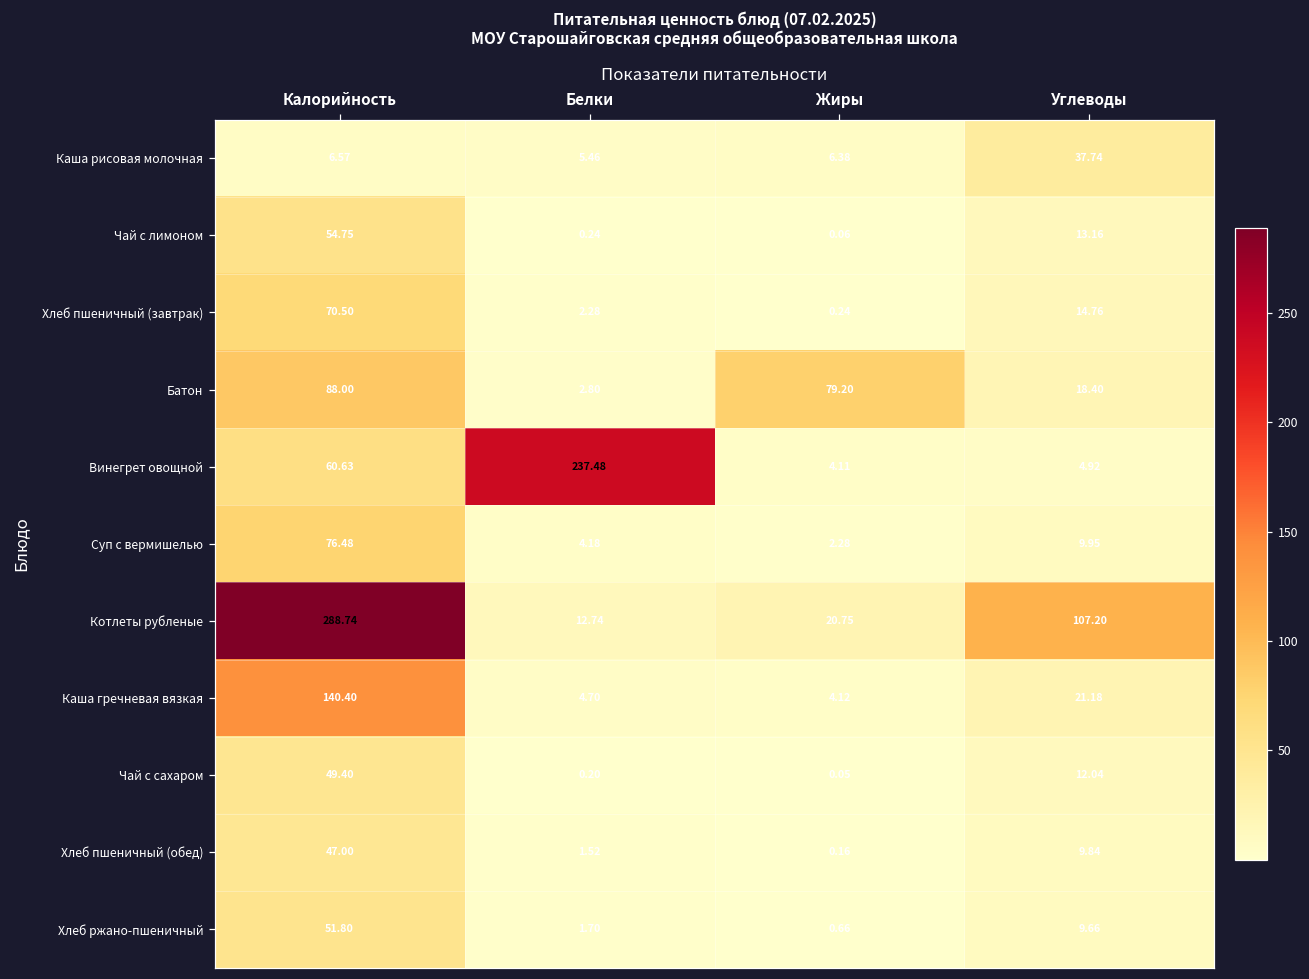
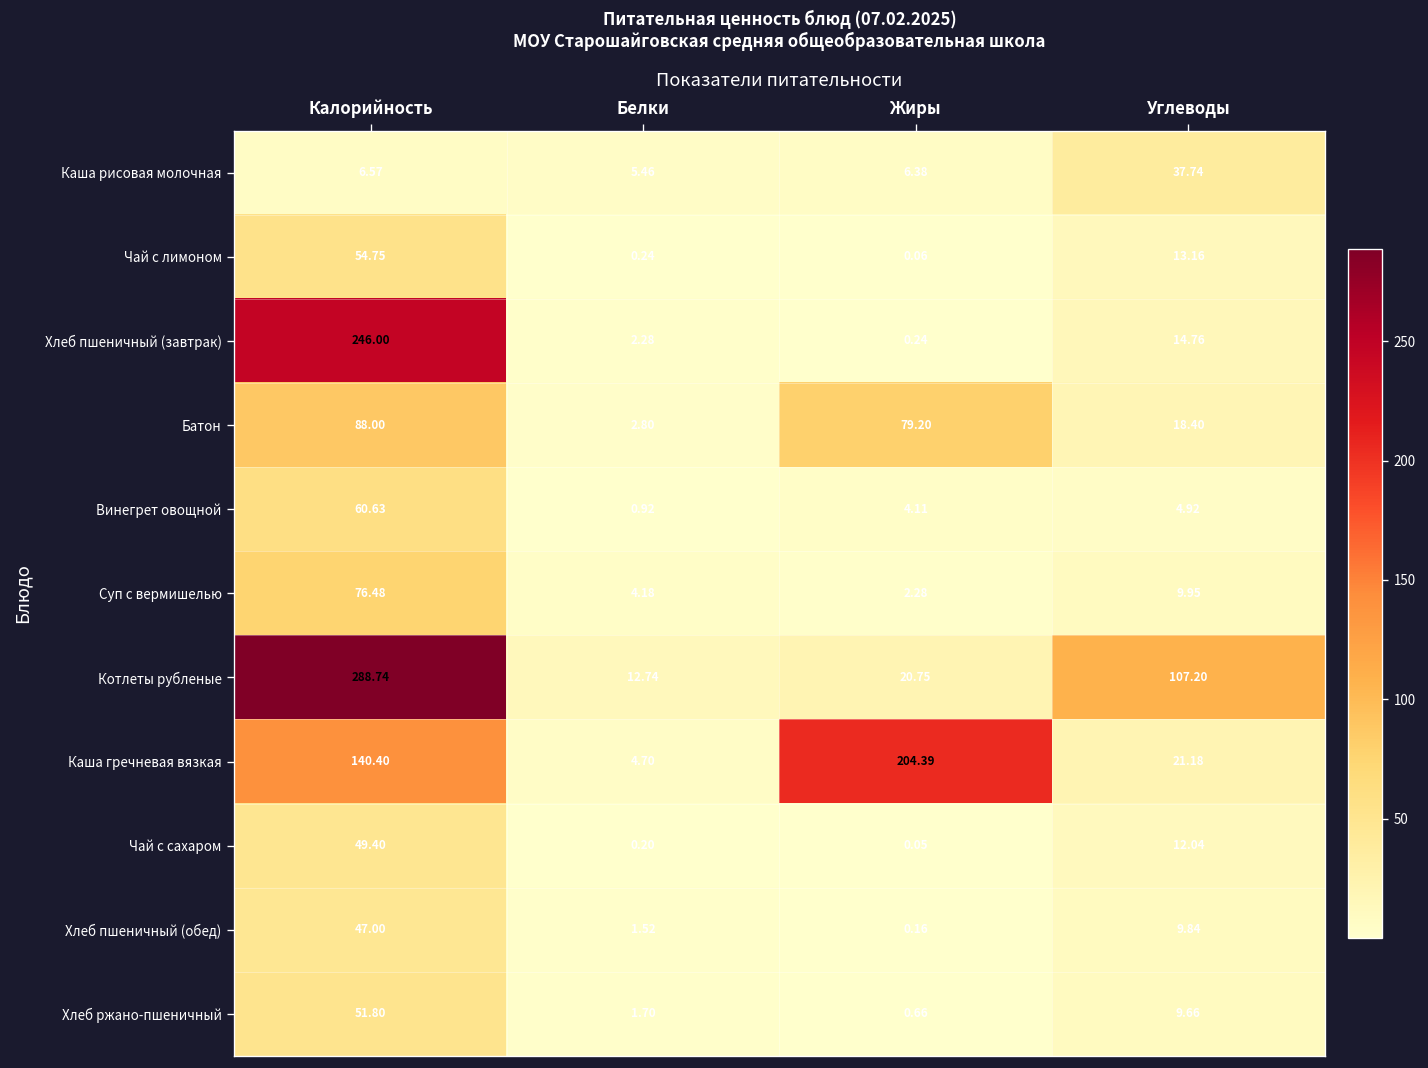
  {
    "Каша рисовая молочная": {
      "Калорийность": 6.57,
      "Белки": 5.46,
      "Жиры": 6.38,
      "Углеводы": 37.74
    },
    "Чай с лимоном": {
      "Калорийность": 54.75,
      "Белки": 0.24,
      "Жиры": 0.06,
      "Углеводы": 13.16
    },
    "Хлеб пшеничный (завтрак)": {
-     "Калорийность": 70.50,
+     "Калорийность": 246.00,
      "Белки": 2.28,
      "Жиры": 0.24,
      "Углеводы": 14.76
    },
    "Батон": {
      "Калорийность": 88.00,
      "Белки": 2.80,
      "Жиры": 79.20,
      "Углеводы": 18.40
    },
    "Винегрет овощной": {
      "Калорийность": 60.63,
-     "Белки": 237.48,
+     "Белки": 0.92,
      "Жиры": 4.11,
      "Углеводы": 4.92
    },
    "Суп с вермишелью": {
      "Калорийность": 76.48,
      "Белки": 4.18,
      "Жиры": 2.28,
      "Углеводы": 9.95
    },
    "Котлеты рубленые": {
      "Калорийность": 288.74,
      "Белки": 12.74,
      "Жиры": 20.75,
      "Углеводы": 107.20
    },
    "Каша гречневая вязкая": {
      "Калорийность": 140.40,
      "Белки": 4.70,
-     "Жиры": 4.12,
+     "Жиры": 204.39,
      "Углеводы": 21.18
    },
    "Чай с сахаром": {
      "Калорийность": 49.40,
      "Белки": 0.20,
      "Жиры": 0.05,
      "Углеводы": 12.04
    },
    "Хлеб пшеничный (обед)": {
      "Калорийность": 47.00,
      "Белки": 1.52,
      "Жиры": 0.16,
      "Углеводы": 9.84
    },
    "Хлеб ржано-пшеничный": {
      "Калорийность": 51.80,
      "Белки": 1.70,
      "Жиры": 0.66,
      "Углеводы": 9.66
    }
  }
